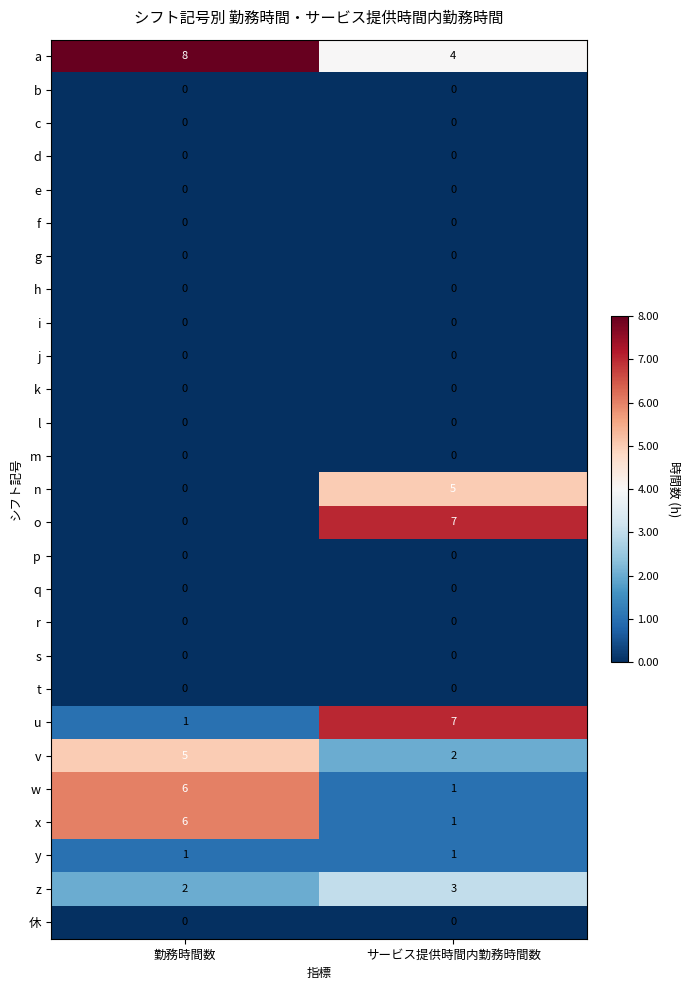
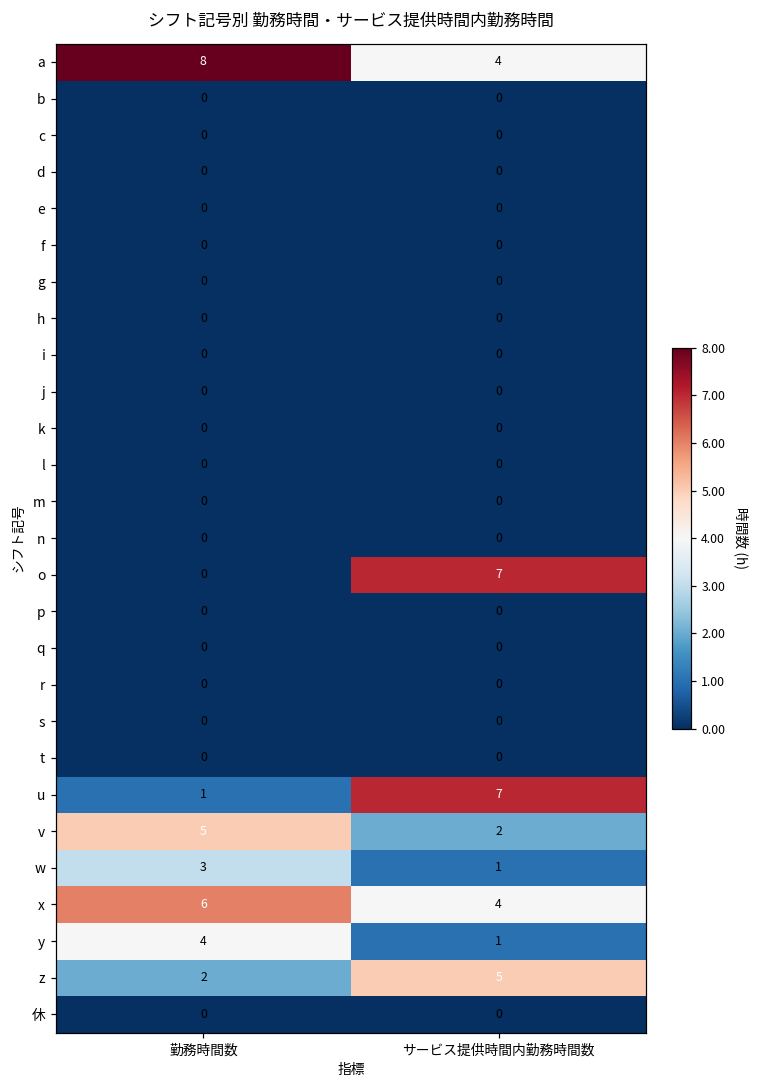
  {
    "a": {
      "勤務時間数": 8,
      "サービス提供時間内勤務時間数": 4
    },
    "b": {
      "勤務時間数": 0,
      "サービス提供時間内勤務時間数": 0
    },
    "c": {
      "勤務時間数": 0,
      "サービス提供時間内勤務時間数": 0
    },
    "d": {
      "勤務時間数": 0,
      "サービス提供時間内勤務時間数": 0
    },
    "e": {
      "勤務時間数": 0,
      "サービス提供時間内勤務時間数": 0
    },
    "f": {
      "勤務時間数": 0,
      "サービス提供時間内勤務時間数": 0
    },
    "g": {
      "勤務時間数": 0,
      "サービス提供時間内勤務時間数": 0
    },
    "h": {
      "勤務時間数": 0,
      "サービス提供時間内勤務時間数": 0
    },
    "i": {
      "勤務時間数": 0,
      "サービス提供時間内勤務時間数": 0
    },
    "j": {
      "勤務時間数": 0,
      "サービス提供時間内勤務時間数": 0
    },
    "k": {
      "勤務時間数": 0,
      "サービス提供時間内勤務時間数": 0
    },
    "l": {
      "勤務時間数": 0,
      "サービス提供時間内勤務時間数": 0
    },
    "m": {
      "勤務時間数": 0,
      "サービス提供時間内勤務時間数": 0
    },
    "n": {
      "勤務時間数": 0,
-     "サービス提供時間内勤務時間数": 5
+     "サービス提供時間内勤務時間数": 0
    },
    "o": {
      "勤務時間数": 0,
      "サービス提供時間内勤務時間数": 7
    },
    "p": {
      "勤務時間数": 0,
      "サービス提供時間内勤務時間数": 0
    },
    "q": {
      "勤務時間数": 0,
      "サービス提供時間内勤務時間数": 0
    },
    "r": {
      "勤務時間数": 0,
      "サービス提供時間内勤務時間数": 0
    },
    "s": {
      "勤務時間数": 0,
      "サービス提供時間内勤務時間数": 0
    },
    "t": {
      "勤務時間数": 0,
      "サービス提供時間内勤務時間数": 0
    },
    "u": {
      "勤務時間数": 1,
      "サービス提供時間内勤務時間数": 7
    },
    "v": {
      "勤務時間数": 5,
      "サービス提供時間内勤務時間数": 2
    },
    "w": {
-     "勤務時間数": 6,
+     "勤務時間数": 3,
      "サービス提供時間内勤務時間数": 1
    },
    "x": {
      "勤務時間数": 6,
-     "サービス提供時間内勤務時間数": 1
+     "サービス提供時間内勤務時間数": 4
    },
    "y": {
-     "勤務時間数": 1,
+     "勤務時間数": 4,
      "サービス提供時間内勤務時間数": 1
    },
    "z": {
      "勤務時間数": 2,
-     "サービス提供時間内勤務時間数": 3
+     "サービス提供時間内勤務時間数": 5
    },
    "休": {
      "勤務時間数": 0,
      "サービス提供時間内勤務時間数": 0
    }
  }
